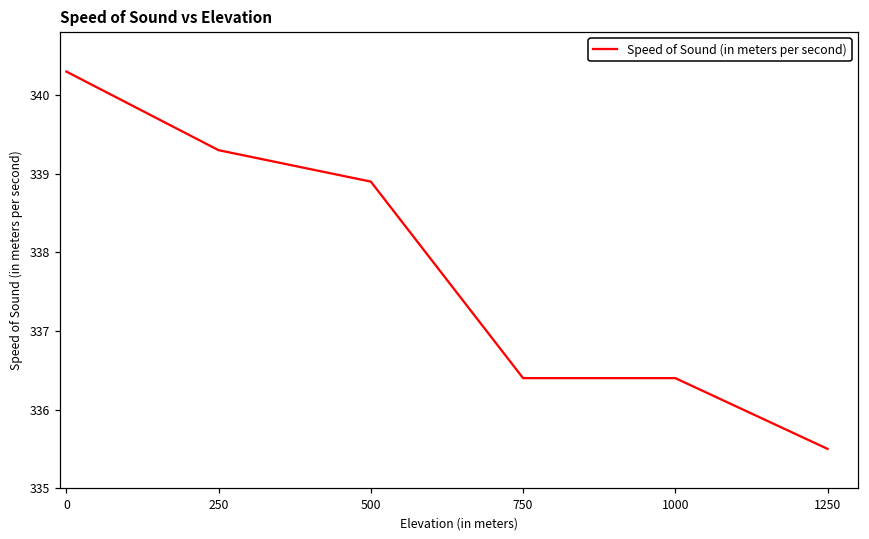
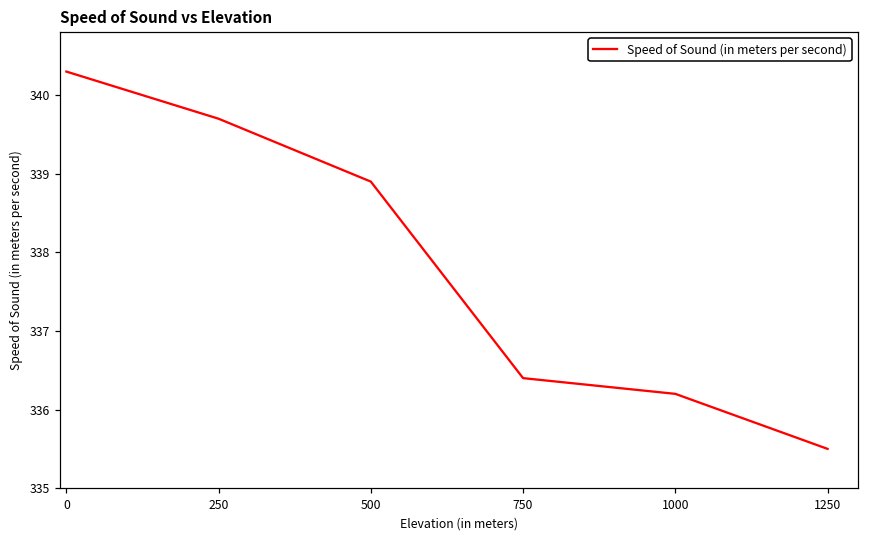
  {
    "0": 340.3,
-   "250": 339.3,
+   "250": 339.7,
    "500": 338.9,
    "750": 336.4,
-   "1000": 336.4,
+   "1000": 336.2,
    "1250": 335.5
  }
